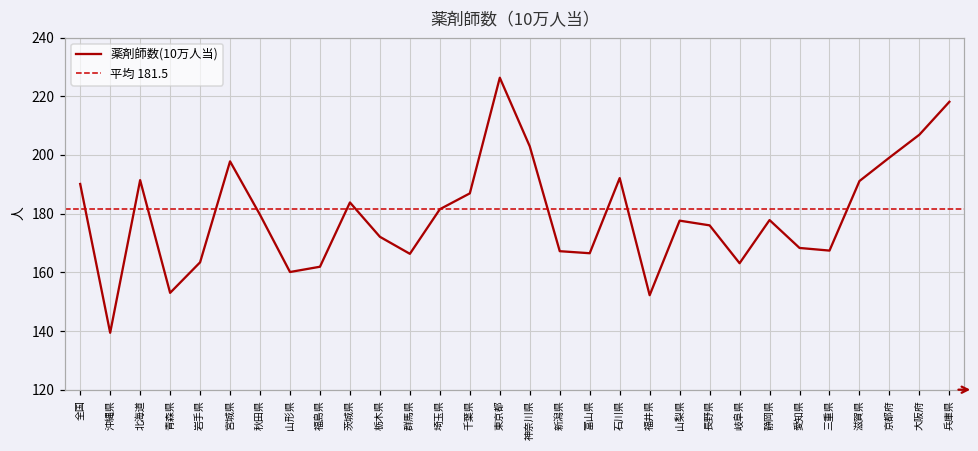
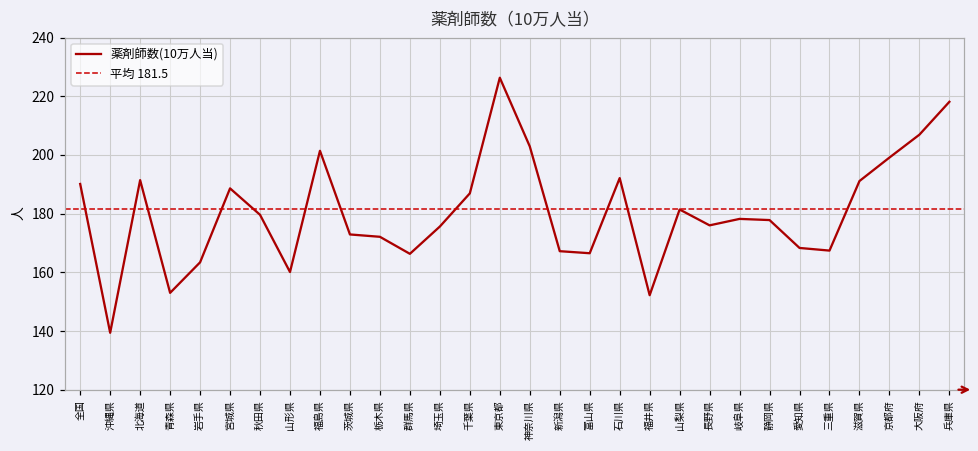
  {
    "全国": 190,
    "沖縄県": 139,
    "北海道": 191,
    "青森県": 153,
    "岩手県": 163,
-   "宮城県": 198,
+   "宮城県": 189,
    "秋田県": 180,
    "山形県": 160,
-   "福島県": 162,
-   "茨城県": 184,
+   "福島県": 201,
+   "茨城県": 173,
    "栃木県": 172,
    "群馬県": 166,
-   "埼玉県": 182,
+   "埼玉県": 176,
    "千葉県": 187,
    "東京都": 226,
    "神奈川県": 203,
    "新潟県": 167,
    "富山県": 167,
    "石川県": 192,
    "福井県": 152,
-   "山梨県": 178,
+   "山梨県": 181,
    "長野県": 176,
-   "岐阜県": 163,
+   "岐阜県": 178,
    "静岡県": 178,
    "愛知県": 168,
    "三重県": 167,
    "滋賀県": 191,
    "京都府": 199,
    "大阪府": 207,
    "兵庫県": 218
  }
